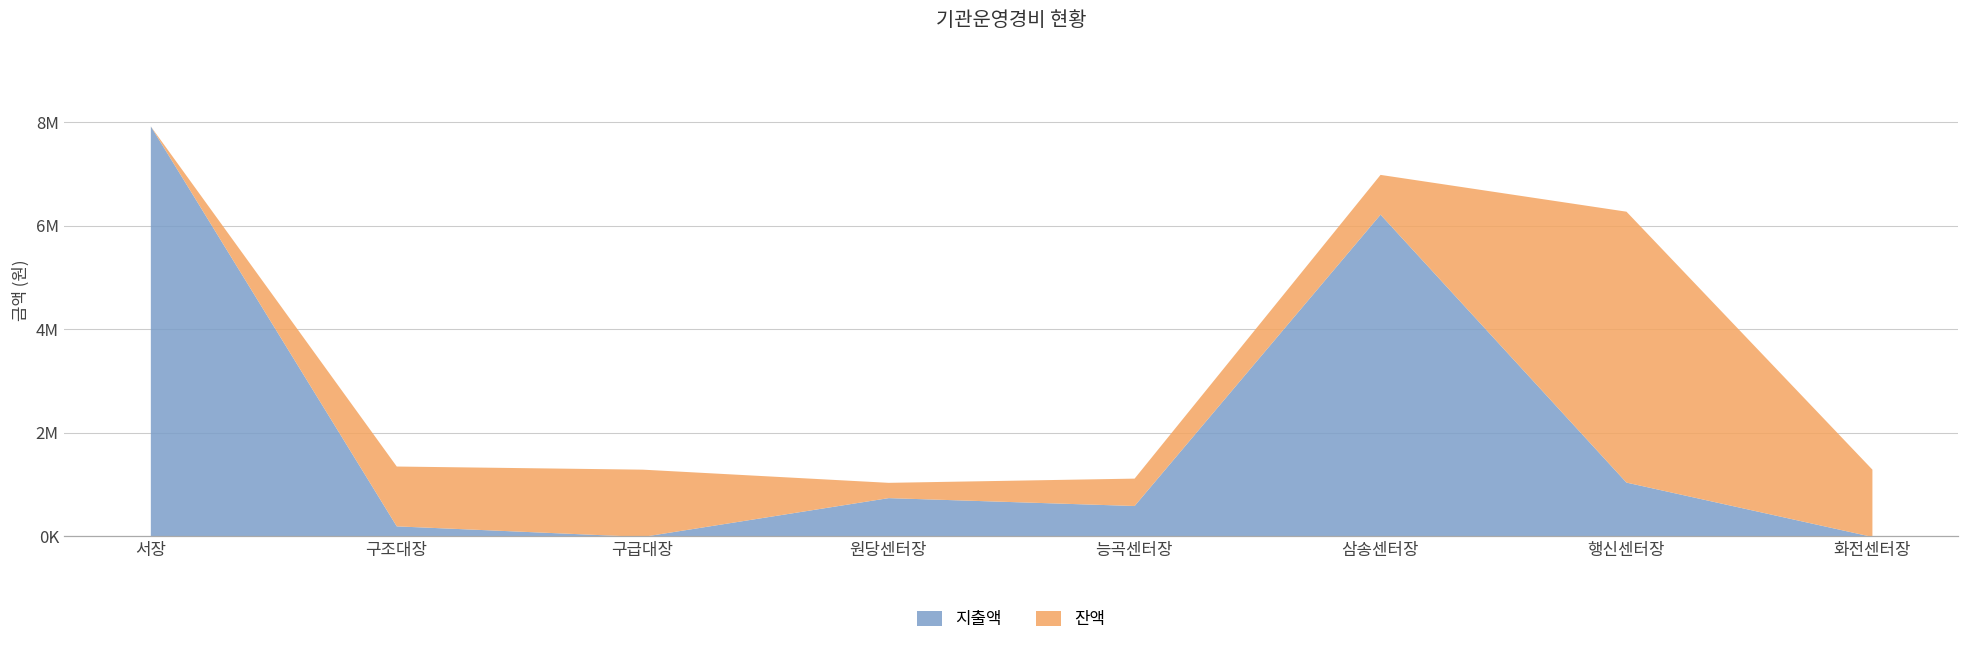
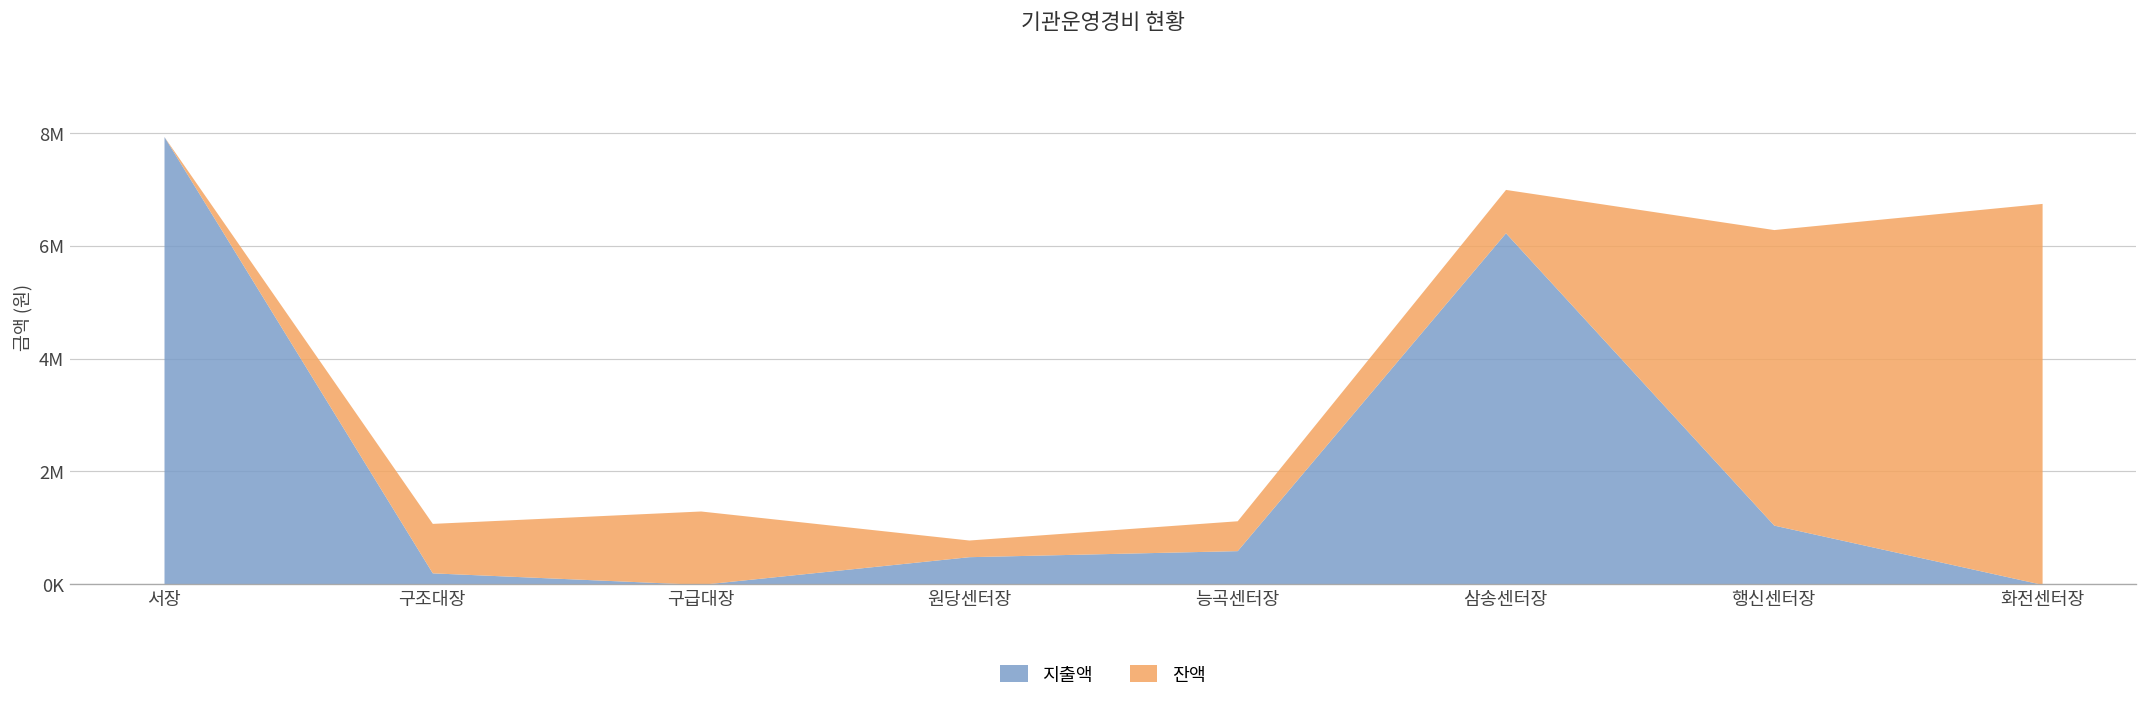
  {
    "지출액": {
      "구조대장": 200000,
      "구급대장": 0,
-     "원당센터장": 800000,
+     "원당센터장": 500000,
      "능곡센터장": 600000,
      "삼송센터장": 6200000,
      "행신센터장": 1100000,
      "화전센터장": 0
    },
    "잔액": {
-     "구조대장": 1200000,
+     "구조대장": 900000,
      "구급대장": 1300000,
      "원당센터장": 300000,
      "능곡센터장": 500000,
      "삼송센터장": 800000,
      "행신센터장": 5200000,
-     "화전센터장": 1300000
+     "화전센터장": 6700000
    }
  }
